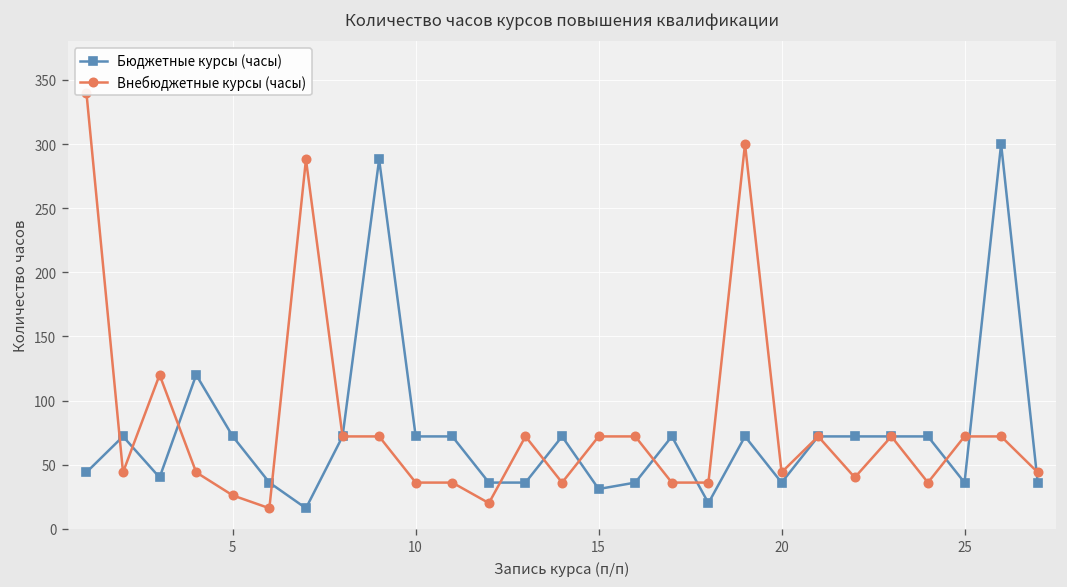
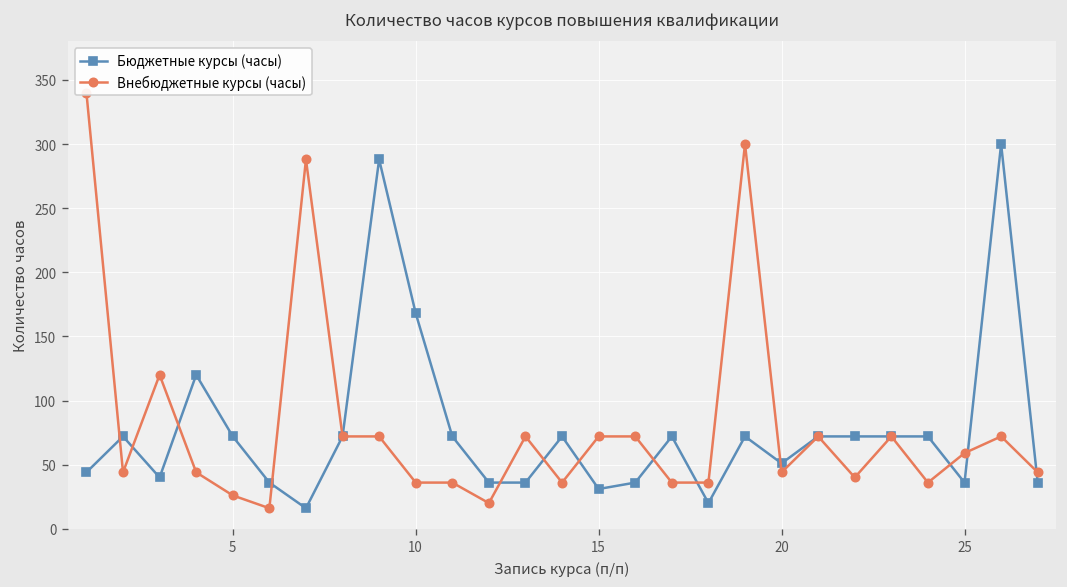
  {
    "Бюджетные курсы (часы)": {
      "5": 72,
-     "10": 72,
+     "10": 168,
      "15": 31,
-     "20": 36,
+     "20": 51,
      "25": 36
    },
    "Внебюджетные курсы (часы)": {
      "5": 26,
      "10": 36,
      "15": 72,
      "20": 44,
-     "25": 72
+     "25": 59
    }
  }
